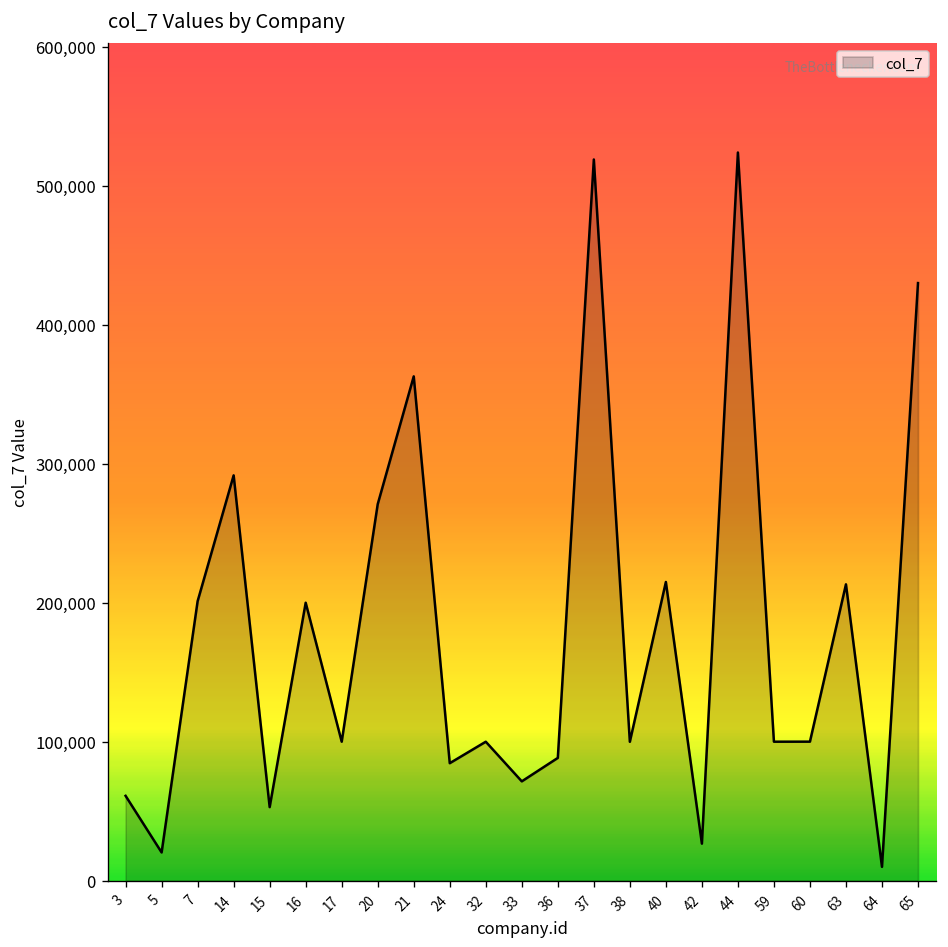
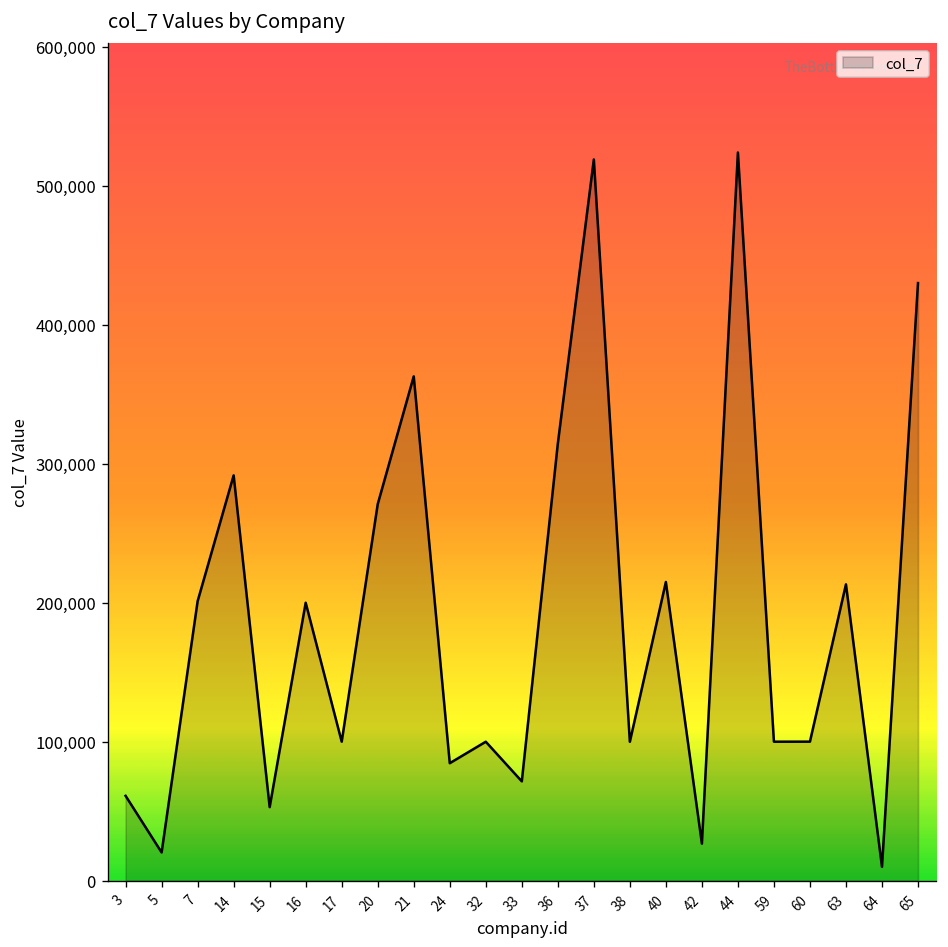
  {
    "3": "61,000",
    "5": "20,000",
    "7": "201,000",
    "14": "292,000",
    "15": "53,000",
    "16": "200,000",
    "17": "100,000",
    "20": "271,000",
    "21": "363,000",
    "24": "85,000",
    "32": "100,000",
    "33": "72,000",
-   "36": "88,000",
+   "36": "315,000",
    "37": "519,000",
    "38": "100,000",
    "40": "215,000",
    "42": "27,000",
    "44": "524,000",
    "59": "100,000",
    "60": "100,000",
    "63": "213,000",
    "64": "10,000",
    "65": "430,000"
  }
